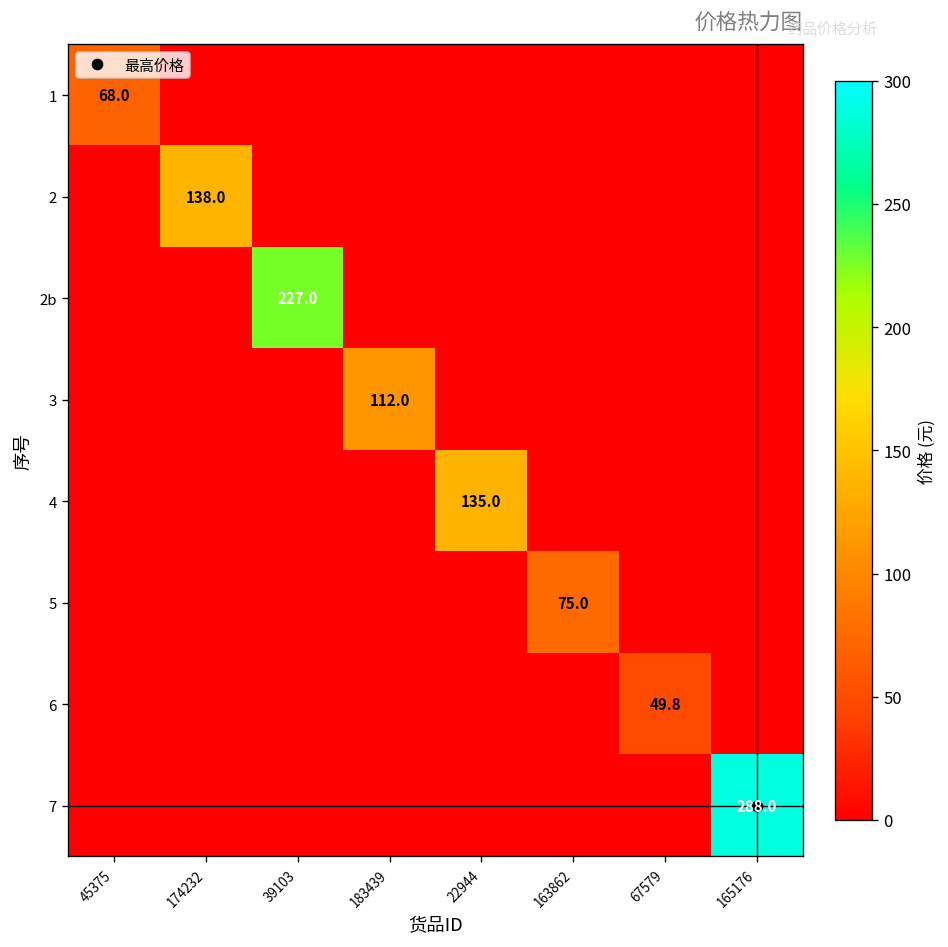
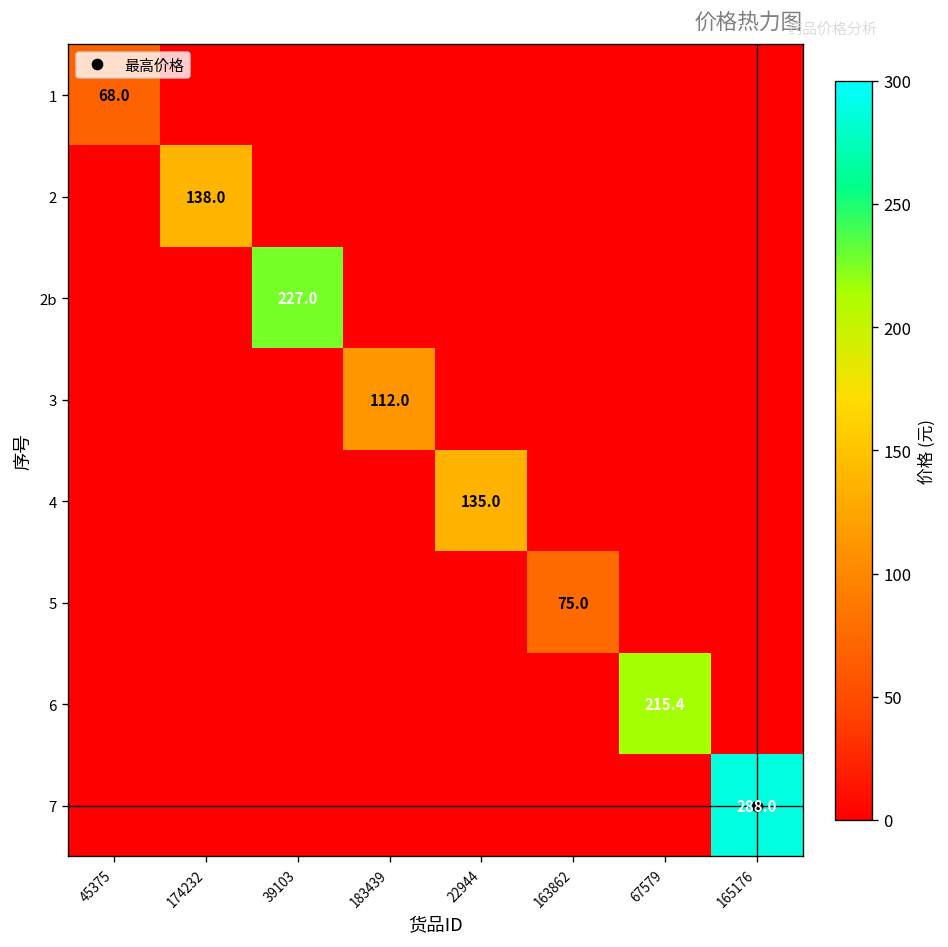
  {
    "1": {
      "45375": 68.0
    },
    "2": {
      "174232": 138.0
    },
    "2b": {
      "39103": 227.0
    },
    "3": {
      "183439": 112.0
    },
    "4": {
      "22944": 135.0
    },
    "5": {
      "163862": 75.0
    },
    "6": {
-     "67579": 49.8
+     "67579": 215.4
    }
  }
